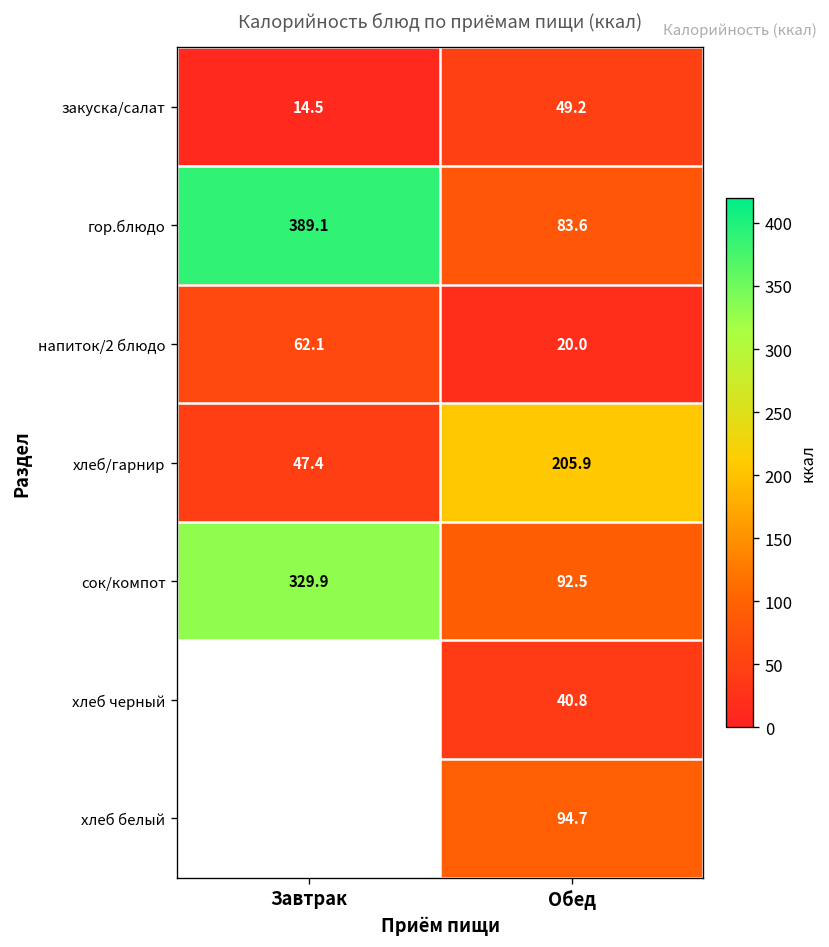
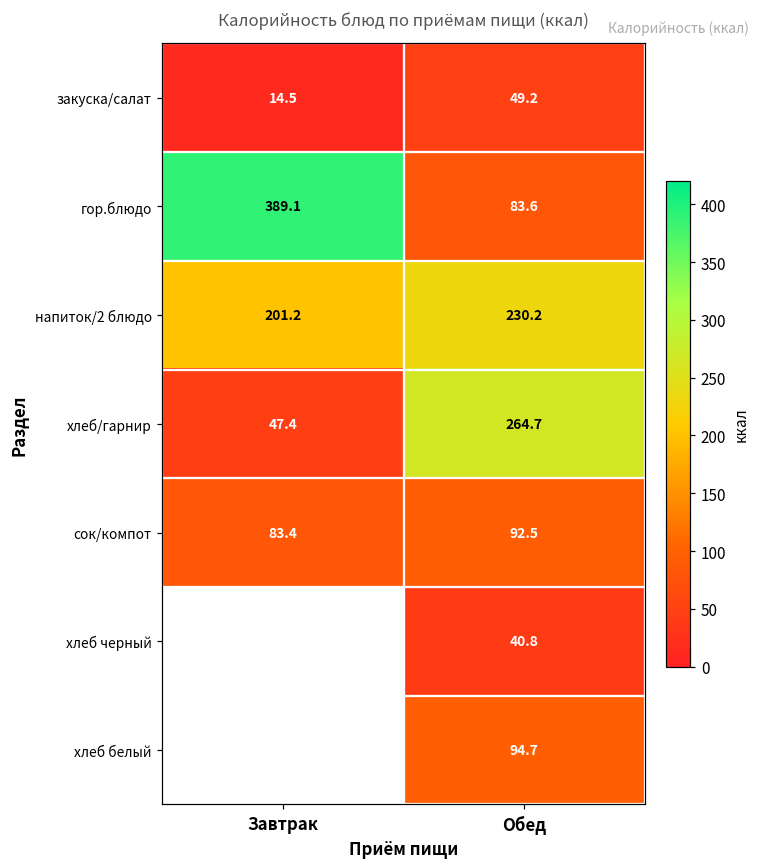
  {
    "закуска/салат": {
      "Завтрак": 14.5,
      "Обед": 49.2
    },
    "гор.блюдо": {
      "Завтрак": 389.1,
      "Обед": 83.6
    },
    "напиток/2 блюдо": {
-     "Завтрак": 62.1,
-     "Обед": 20.0
+     "Завтрак": 201.2,
+     "Обед": 230.2
    },
    "хлеб/гарнир": {
      "Завтрак": 47.4,
-     "Обед": 205.9
+     "Обед": 264.7
    },
    "сок/компот": {
-     "Завтрак": 329.9,
+     "Завтрак": 83.4,
      "Обед": 92.5
    },
    "хлеб черный": {
      "Обед": 40.8
    },
    "хлеб белый": {
      "Обед": 94.7
    }
  }
